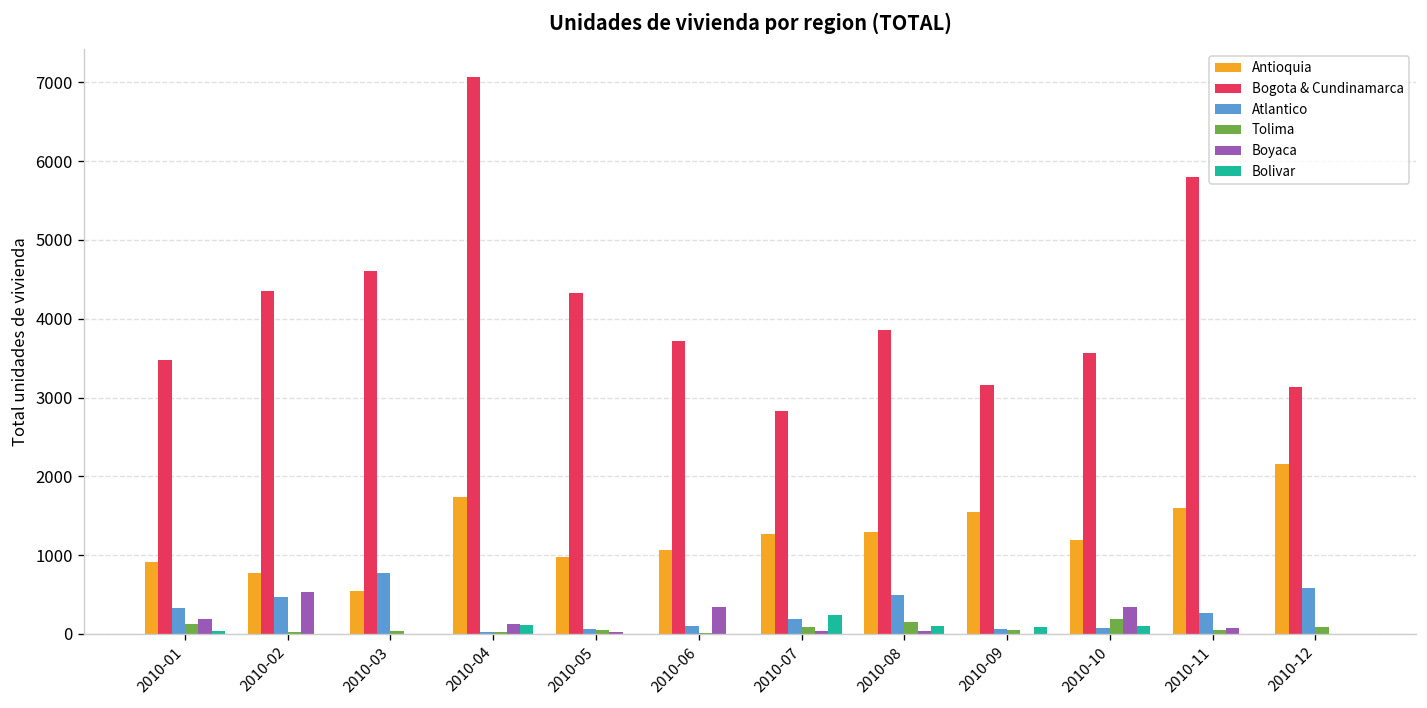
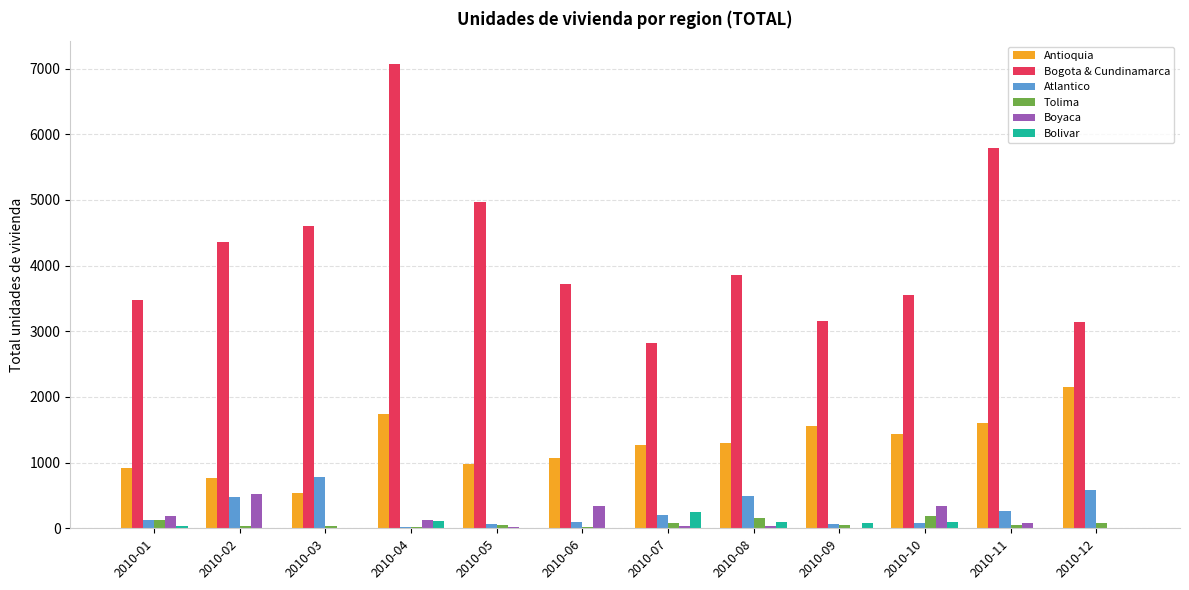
  {
    "Antioquia": {
      "2010-01": 900,
      "2010-02": 800,
      "2010-03": 500,
      "2010-04": 1700,
      "2010-05": 1000,
      "2010-06": 1100,
      "2010-07": 1300,
      "2010-08": 1300,
      "2010-09": 1600,
-     "2010-10": 1200,
+     "2010-10": 1400,
      "2010-11": 1600,
      "2010-12": 2200
    },
    "Bogota & Cundinamarca": {
      "2010-01": 3500,
      "2010-02": 4400,
      "2010-03": 4600,
      "2010-04": 7100,
-     "2010-05": 4300,
+     "2010-05": 5000,
      "2010-06": 3700,
      "2010-07": 2800,
      "2010-08": 3900,
      "2010-09": 3200,
      "2010-10": 3600,
      "2010-11": 5800,
      "2010-12": 3100
    },
    "Atlantico": {
-     "2010-01": 300,
+     "2010-01": 100,
      "2010-02": 500,
      "2010-03": 800,
      "2010-05": 100,
      "2010-06": 100,
      "2010-07": 200,
      "2010-08": 500,
      "2010-09": 100,
      "2010-10": 100,
      "2010-11": 300,
      "2010-12": 600
    },
    "Tolima": {
      "2010-01": 100,
      "2010-05": 100,
      "2010-07": 100,
      "2010-08": 200,
      "2010-09": 0,
      "2010-10": 200,
      "2010-11": 100,
      "2010-12": 100
    },
    "Boyaca": {
      "2010-01": 200,
      "2010-02": 500,
      "2010-03": 0,
      "2010-04": 100,
      "2010-06": 300,
      "2010-07": 0,
      "2010-08": 0,
      "2010-09": 0,
      "2010-10": 300,
      "2010-11": 100,
      "2010-12": 0
    },
    "Bolivar": {
      "2010-02": 0,
      "2010-03": 0,
      "2010-04": 100,
      "2010-05": 0,
      "2010-06": 0,
      "2010-07": 200,
      "2010-08": 100,
      "2010-09": 100,
      "2010-10": 100,
      "2010-11": 0,
      "2010-12": 0
    }
  }
